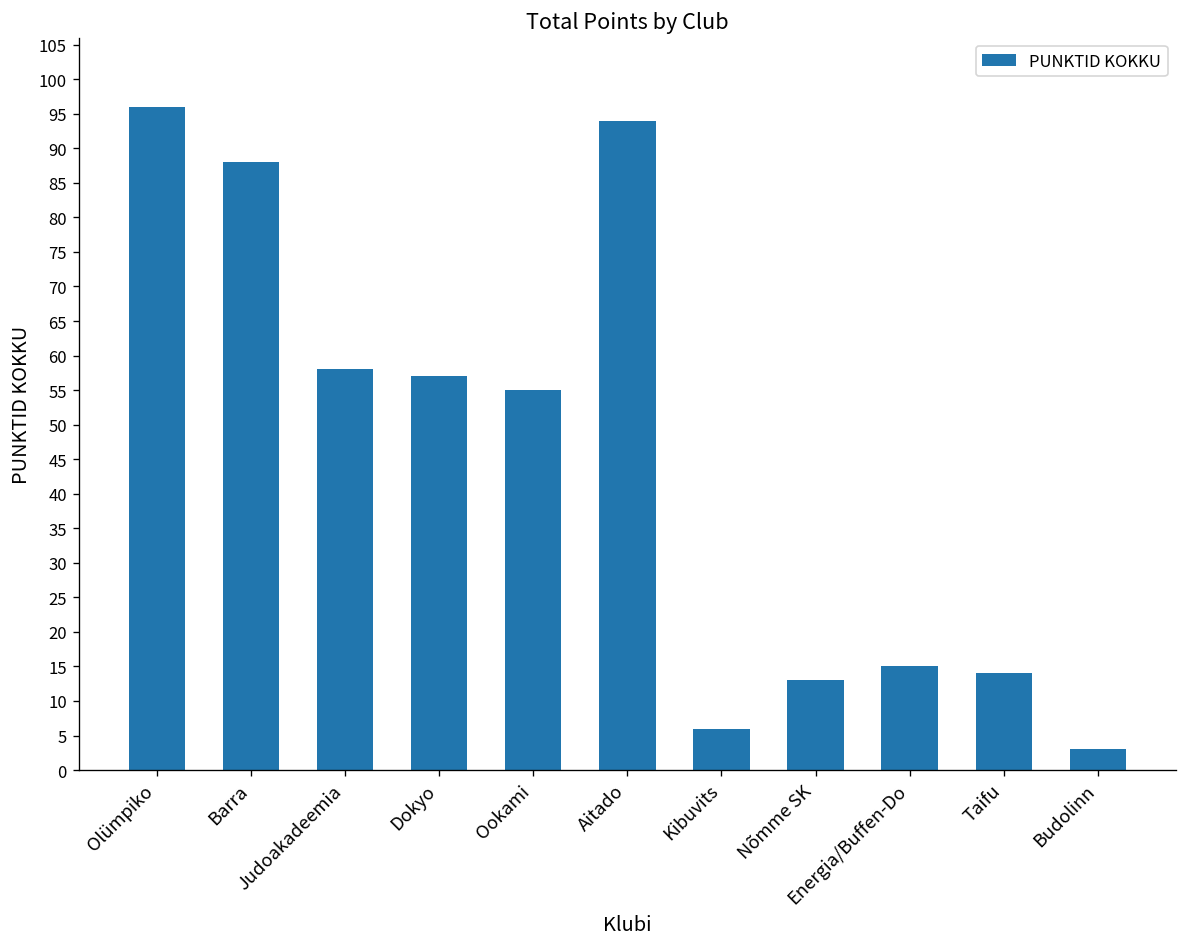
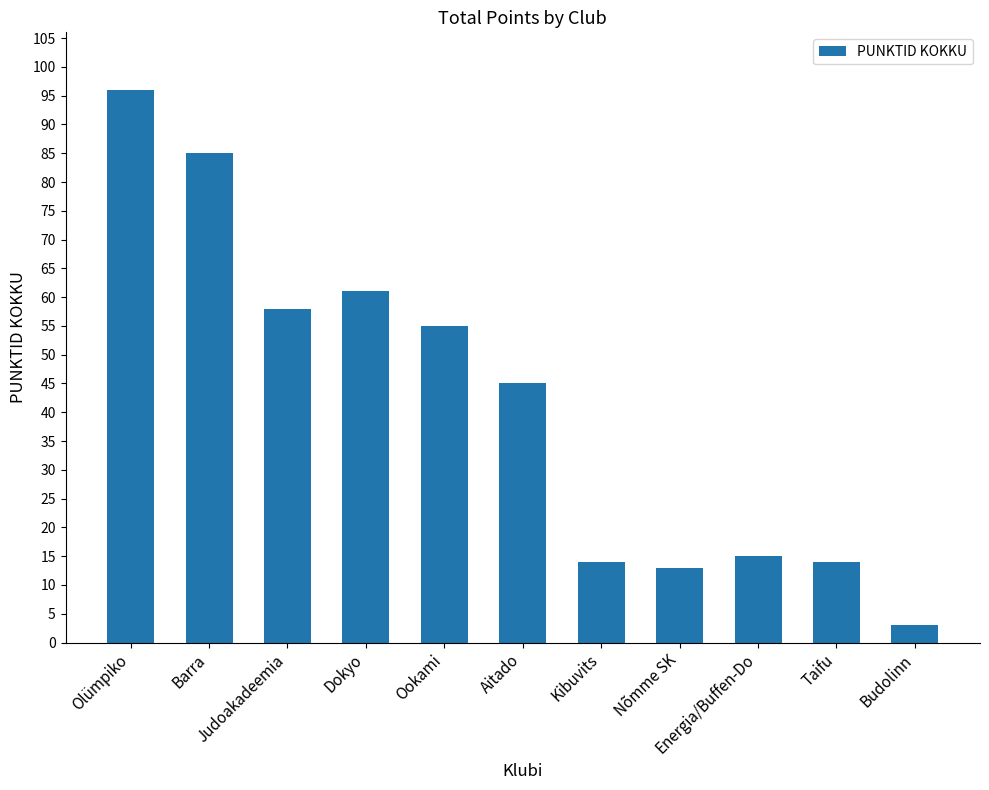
  {
    "Olümpiko": 96,
-   "Barra": 88,
+   "Barra": 85,
    "Judoakadeemia": 58,
-   "Dokyo": 57,
+   "Dokyo": 61,
    "Ookami": 55,
-   "Aitado": 94,
-   "Kibuvits": 6,
+   "Aitado": 45,
+   "Kibuvits": 14,
    "Nõmme SK": 13,
    "Energia/Buffen-Do": 15,
    "Taifu": 14,
    "Budolinn": 3
  }
